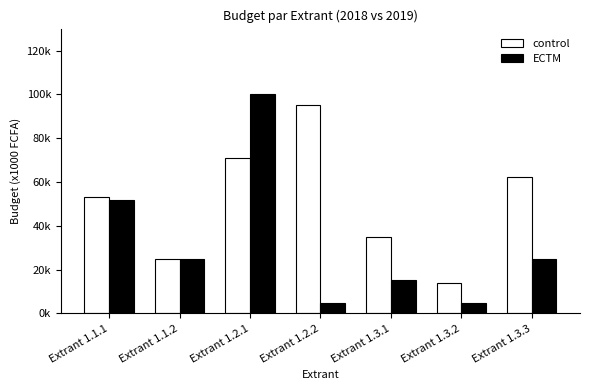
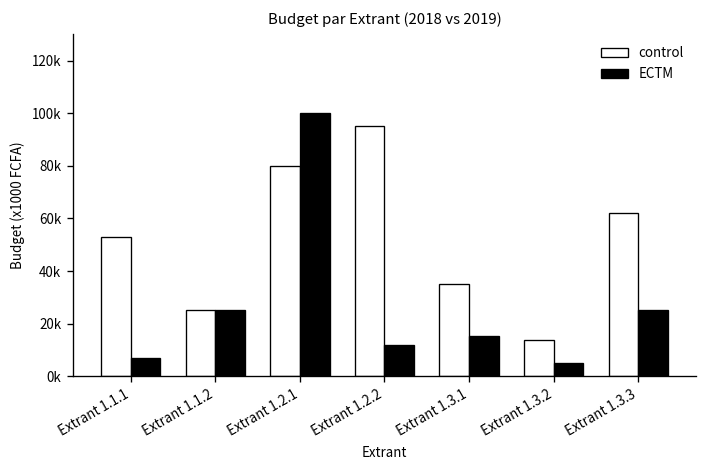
  {
    "control": {
      "Extrant 1.1.1": 53000,
      "Extrant 1.1.2": 25000,
-     "Extrant 1.2.1": 71000,
+     "Extrant 1.2.1": 80000,
      "Extrant 1.2.2": 95000,
      "Extrant 1.3.1": 35000,
      "Extrant 1.3.2": 14000,
      "Extrant 1.3.3": 62000
    },
    "ECTM": {
-     "Extrant 1.1.1": 52000,
+     "Extrant 1.1.1": 7000,
      "Extrant 1.1.2": 25000,
      "Extrant 1.2.1": 100000,
-     "Extrant 1.2.2": 5000,
+     "Extrant 1.2.2": 12000,
      "Extrant 1.3.1": 15000,
      "Extrant 1.3.2": 5000,
      "Extrant 1.3.3": 25000
    }
  }
